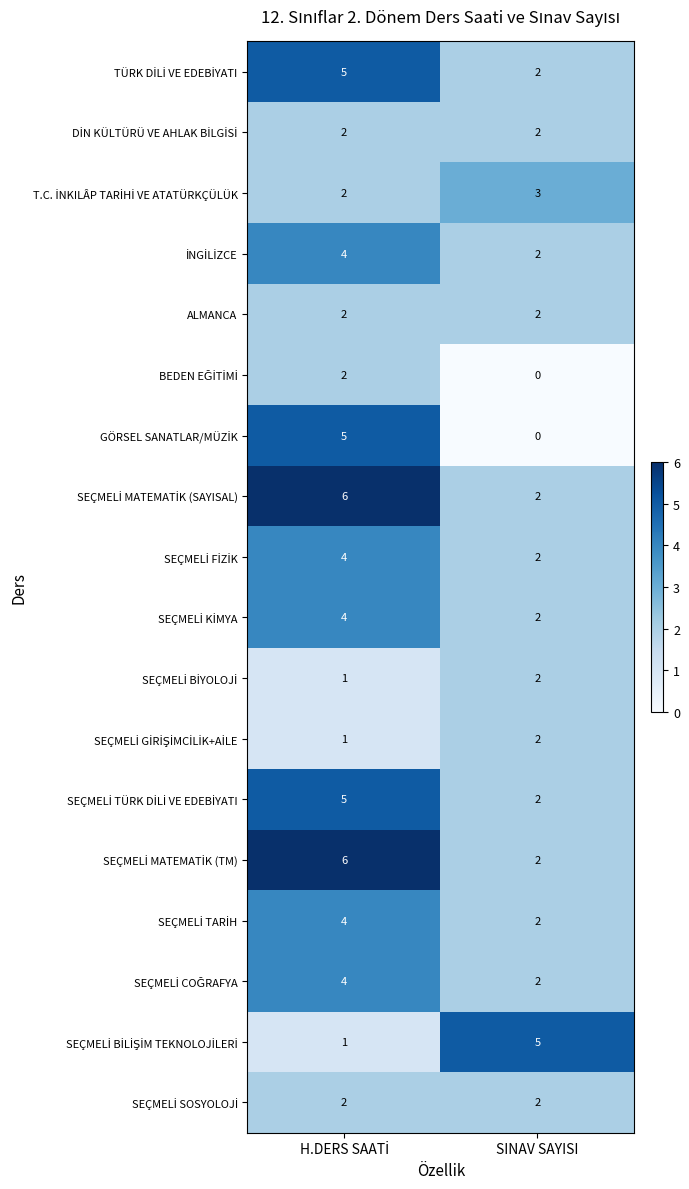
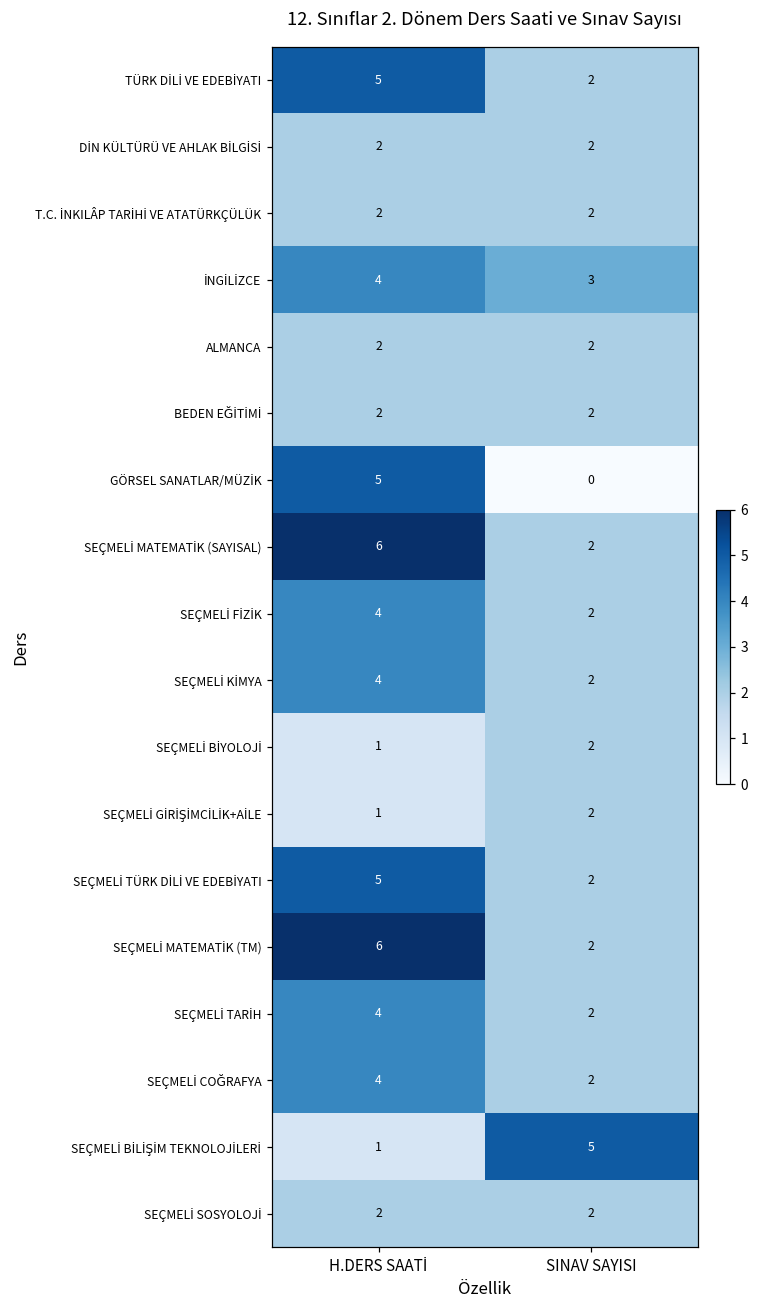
  {
    "TÜRK DİLİ VE EDEBİYATI": {
      "H.DERS SAATİ": 5,
      "SINAV SAYISI": 2
    },
    "DİN KÜLTÜRÜ VE AHLAK BİLGİSİ": {
      "H.DERS SAATİ": 2,
      "SINAV SAYISI": 2
    },
    "T.C. İNKILÂP TARİHİ VE ATATÜRKÇÜLÜK": {
      "H.DERS SAATİ": 2,
-     "SINAV SAYISI": 3
+     "SINAV SAYISI": 2
    },
    "İNGİLİZCE": {
      "H.DERS SAATİ": 4,
-     "SINAV SAYISI": 2
+     "SINAV SAYISI": 3
    },
    "ALMANCA": {
      "H.DERS SAATİ": 2,
      "SINAV SAYISI": 2
    },
    "BEDEN EĞİTİMİ": {
      "H.DERS SAATİ": 2,
-     "SINAV SAYISI": 0
+     "SINAV SAYISI": 2
    },
    "GÖRSEL SANATLAR/MÜZİK": {
      "H.DERS SAATİ": 5,
      "SINAV SAYISI": 0
    },
    "SEÇMELİ MATEMATİK (SAYISAL)": {
      "H.DERS SAATİ": 6,
      "SINAV SAYISI": 2
    },
    "SEÇMELİ FİZİK": {
      "H.DERS SAATİ": 4,
      "SINAV SAYISI": 2
    },
    "SEÇMELİ KİMYA": {
      "H.DERS SAATİ": 4,
      "SINAV SAYISI": 2
    },
    "SEÇMELİ BİYOLOJİ": {
      "H.DERS SAATİ": 1,
      "SINAV SAYISI": 2
    },
    "SEÇMELİ GİRİŞİMCİLİK+AİLE": {
      "H.DERS SAATİ": 1,
      "SINAV SAYISI": 2
    },
    "SEÇMELİ TÜRK DİLİ VE EDEBİYATI": {
      "H.DERS SAATİ": 5,
      "SINAV SAYISI": 2
    },
    "SEÇMELİ MATEMATİK (TM)": {
      "H.DERS SAATİ": 6,
      "SINAV SAYISI": 2
    },
    "SEÇMELİ TARİH": {
      "H.DERS SAATİ": 4,
      "SINAV SAYISI": 2
    },
    "SEÇMELİ COĞRAFYA": {
      "H.DERS SAATİ": 4,
      "SINAV SAYISI": 2
    },
    "SEÇMELİ BİLİŞİM TEKNOLOJİLERİ": {
      "H.DERS SAATİ": 1,
      "SINAV SAYISI": 5
    },
    "SEÇMELİ SOSYOLOJİ": {
      "H.DERS SAATİ": 2,
      "SINAV SAYISI": 2
    }
  }
